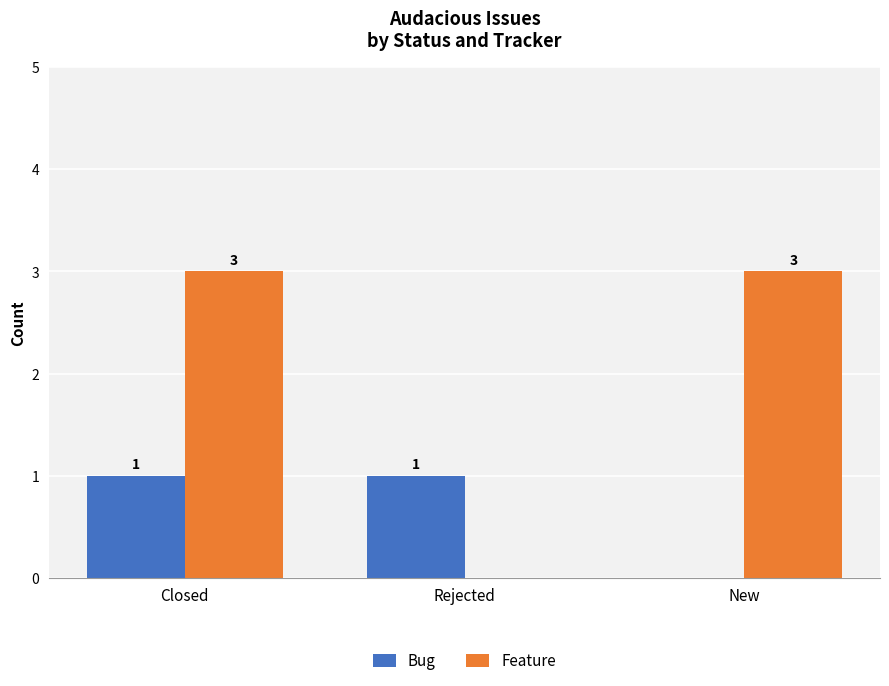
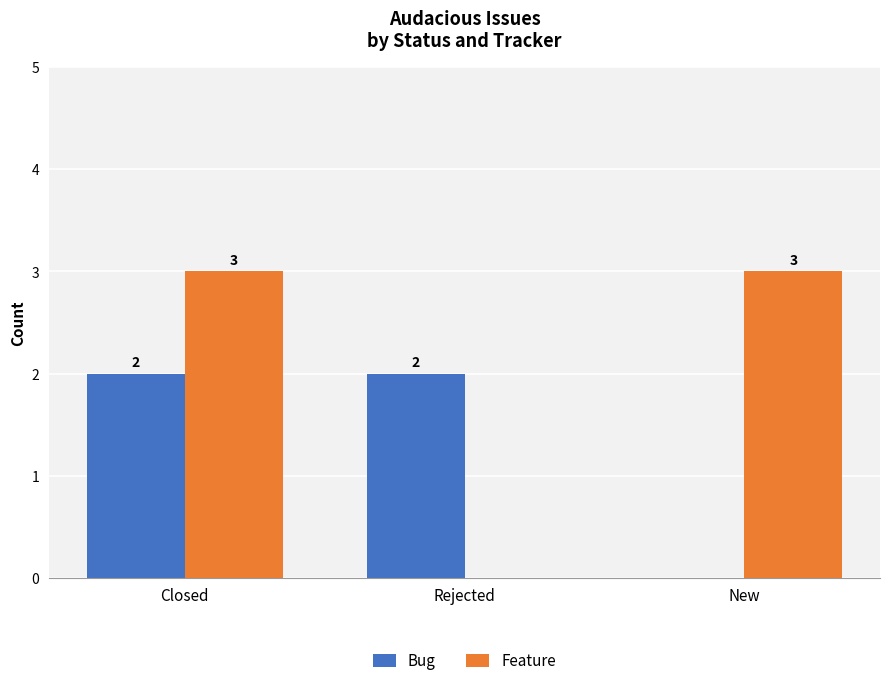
  {
    "Bug": {
-     "Closed": 1,
-     "Rejected": 1
+     "Closed": 2,
+     "Rejected": 2
    },
    "Feature": {
      "Closed": 3,
      "New": 3
    }
  }
